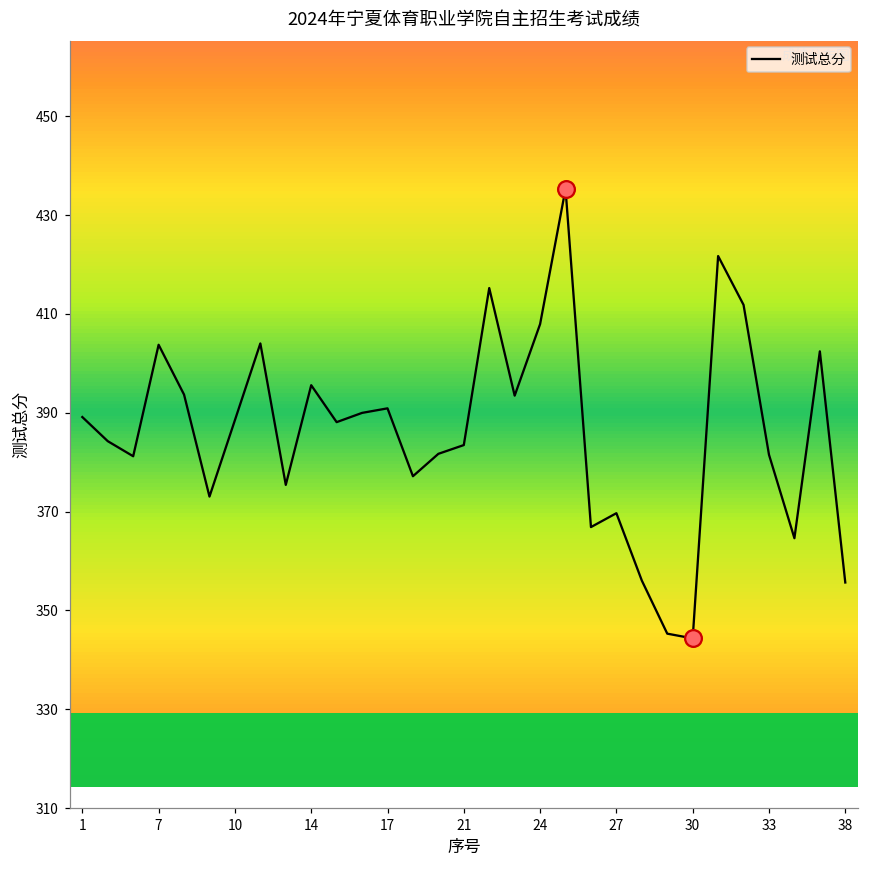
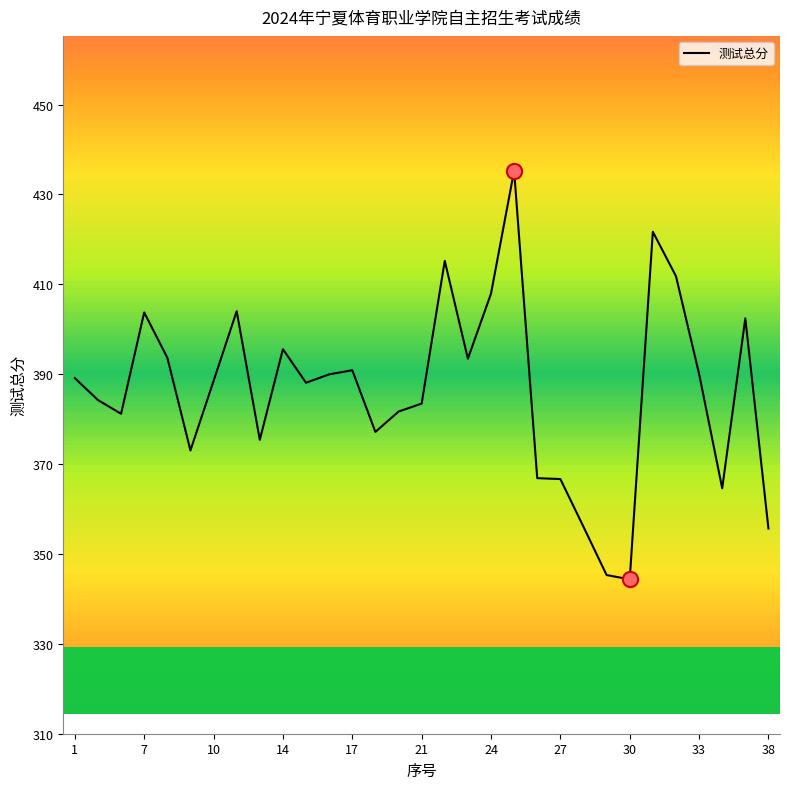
  {
    "测试总分": {
      "21": 383,
      "24": 408,
-     "27": 370,
-     "33": 382,
+     "27": 367,
+     "33": 390,
      "38": 356
    }
  }
